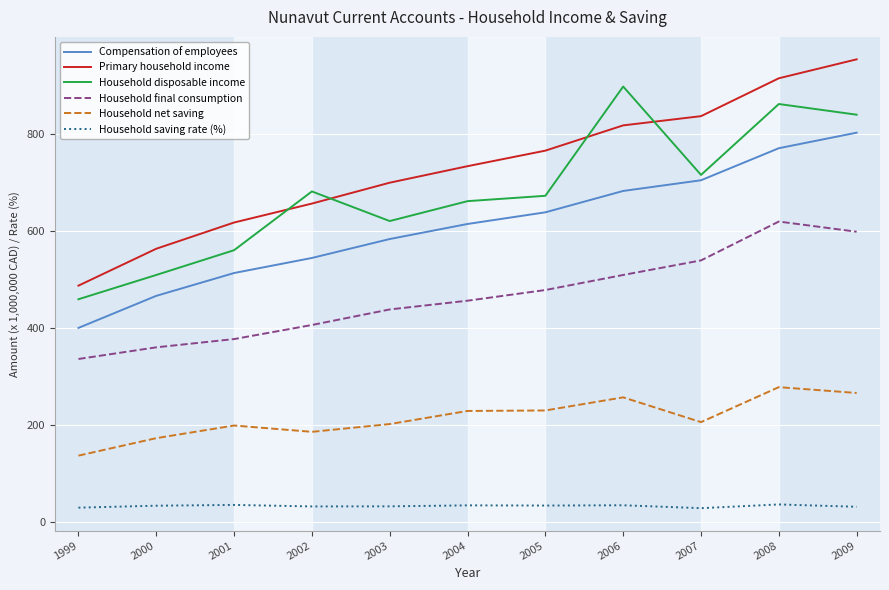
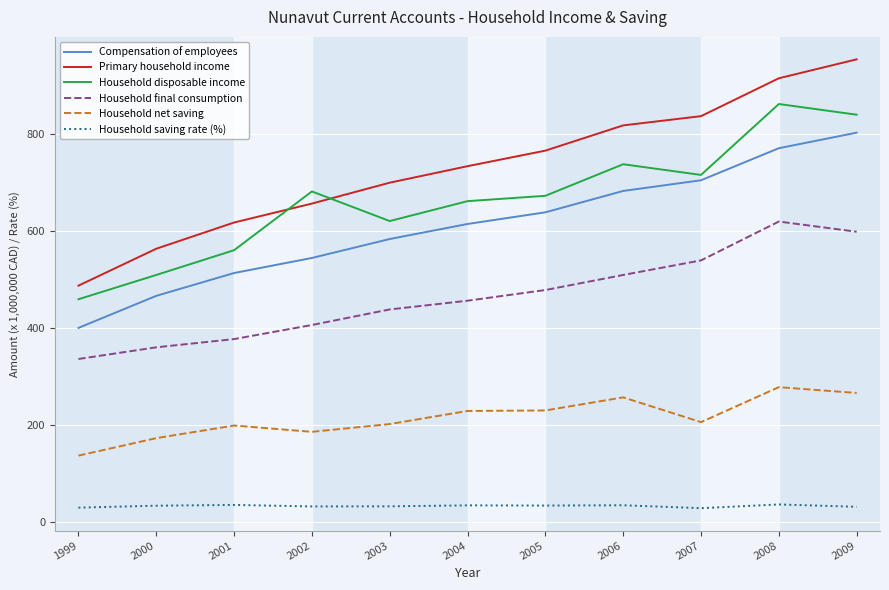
  {
    "Compensation of employees": {
      "1999": 400,
      "2000": 470,
      "2001": 510,
      "2002": 540,
      "2003": 580,
      "2004": 610,
      "2005": 640,
      "2006": 680,
      "2007": 700,
      "2008": 770,
      "2009": 800
    },
    "Primary household income": {
      "1999": 490,
      "2000": 560,
      "2001": 620,
      "2002": 660,
      "2003": 700,
      "2004": 730,
      "2005": 770,
      "2006": 820,
      "2007": 840,
      "2008": 910,
      "2009": 950
    },
    "Household disposable income": {
      "1999": 460,
      "2000": 510,
      "2001": 560,
      "2002": 680,
      "2003": 620,
      "2004": 660,
      "2005": 670,
-     "2006": 900,
+     "2006": 740,
      "2007": 720,
      "2008": 860,
      "2009": 840
    },
    "Household final consumption": {
      "1999": 340,
      "2000": 360,
      "2001": 380,
      "2002": 410,
      "2003": 440,
      "2004": 460,
      "2005": 480,
      "2006": 510,
      "2007": 540,
      "2008": 620,
      "2009": 600
    },
    "Household net saving": {
      "1999": 140,
      "2000": 170,
      "2001": 200,
      "2002": 190,
      "2003": 200,
      "2004": 230,
      "2005": 230,
      "2006": 260,
      "2007": 210,
      "2008": 280,
      "2009": 270
    },
    "Household saving rate (%)": {
      "1999": 30,
      "2000": 30,
      "2001": 40,
      "2002": 30,
      "2003": 30,
      "2004": 30,
      "2005": 30,
      "2006": 30,
      "2007": 30,
      "2008": 40,
      "2009": 30
    }
  }
